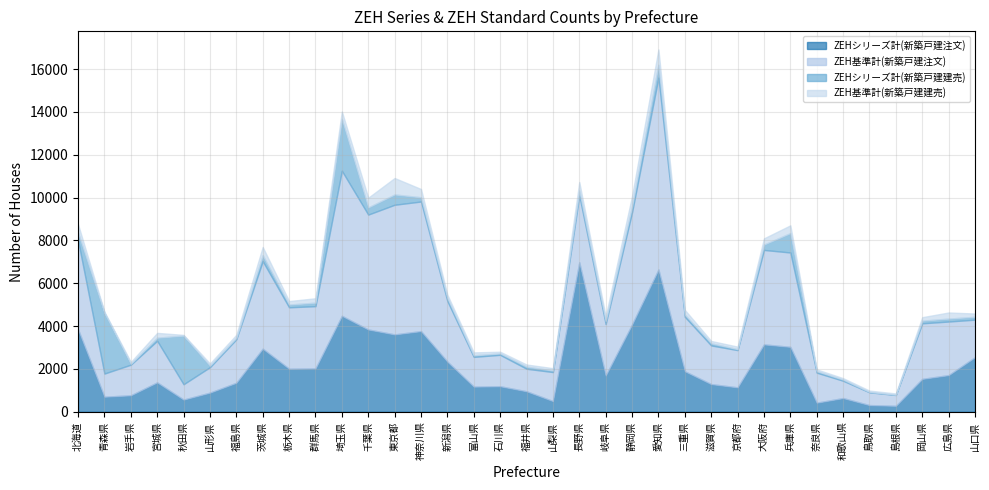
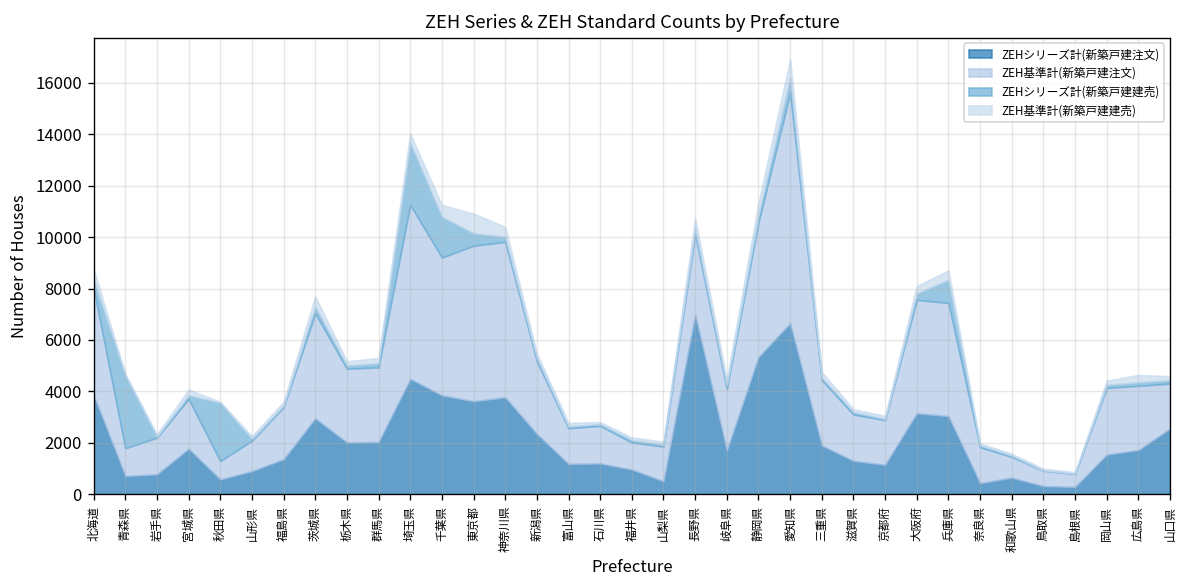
  {
    "ZEHシリーズ計(新築戸建注文)": {
      "北海道": 3800,
      "青森県": 700,
      "岩手県": 800,
-     "宮城県": 1400,
+     "宮城県": 1800,
      "秋田県": 600,
      "山形県": 900,
      "福島県": 1400,
      "茨城県": 2900,
      "栃木県": 2000,
      "群馬県": 2000,
      "埼玉県": 4500,
      "千葉県": 3800,
      "東京都": 3600,
      "神奈川県": 3800,
      "新潟県": 2300,
      "富山県": 1200,
      "石川県": 1200,
      "福井県": 1000,
      "山梨県": 500,
      "長野県": 7000,
      "岐阜県": 1700,
-     "静岡県": 4100,
+     "静岡県": 5300,
      "愛知県": 6600,
      "三重県": 1900,
      "滋賀県": 1300,
      "京都府": 1100,
      "大阪府": 3100,
      "兵庫県": 3000,
      "奈良県": 400,
      "和歌山県": 600,
      "鳥取県": 300,
      "島根県": 300,
      "岡山県": 1500,
      "広島県": 1700,
      "山口県": 2500
    },
    "ZEHシリーズ計(新築戸建建売)": {
      "北海道": 400,
      "宮城県": 100,
      "茨城県": 300,
      "栃木県": 100,
      "群馬県": 200,
      "埼玉県": 2400,
-     "千葉県": 300,
+     "千葉県": 1600,
      "東京都": 500,
      "神奈川県": 200,
      "新潟県": 100,
      "長野県": 200,
      "岐阜県": 200,
      "静岡県": 300,
      "愛知県": 600,
      "大阪府": 300,
      "兵庫県": 900,
      "岡山県": 100,
      "広島県": 100,
      "山口県": 100
    }
  }
